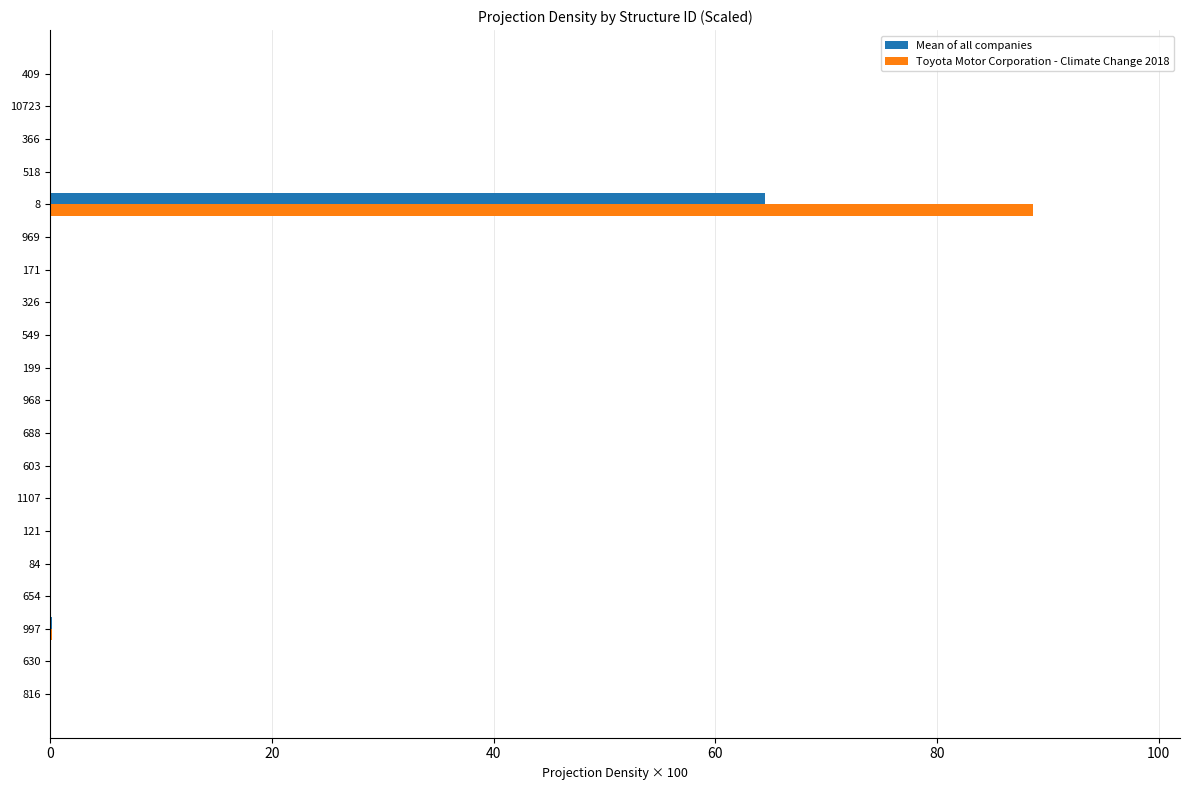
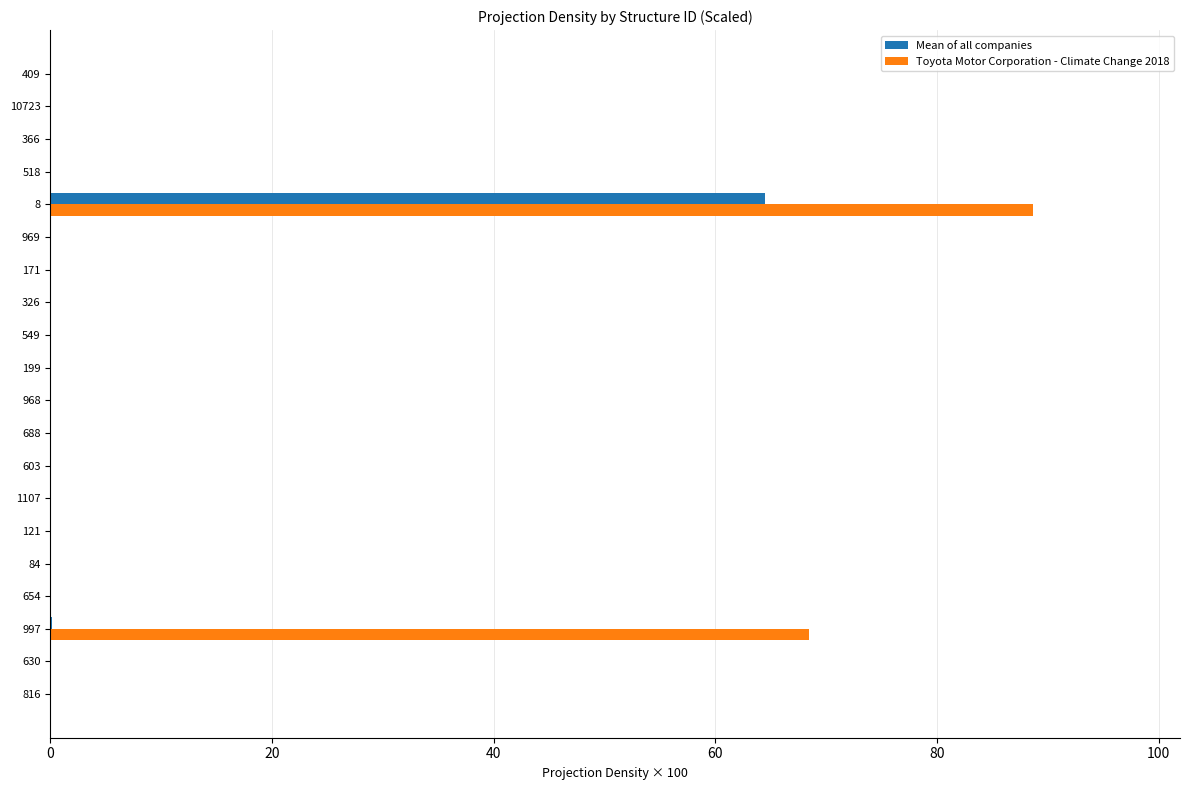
  {
    "Mean of all companies": {
      "409": 0.0,
      "8": 64.4,
      "199": 0.0,
      "1107": 0.0,
      "654": 0.0
    },
    "Toyota Motor Corporation - Climate Change 2018": {
      "409": 0.0,
      "8": 88.6,
      "199": 0.0,
      "1107": 0.0,
      "654": 0.0,
-     "997": 0.1
+     "997": 68.4
    }
  }
